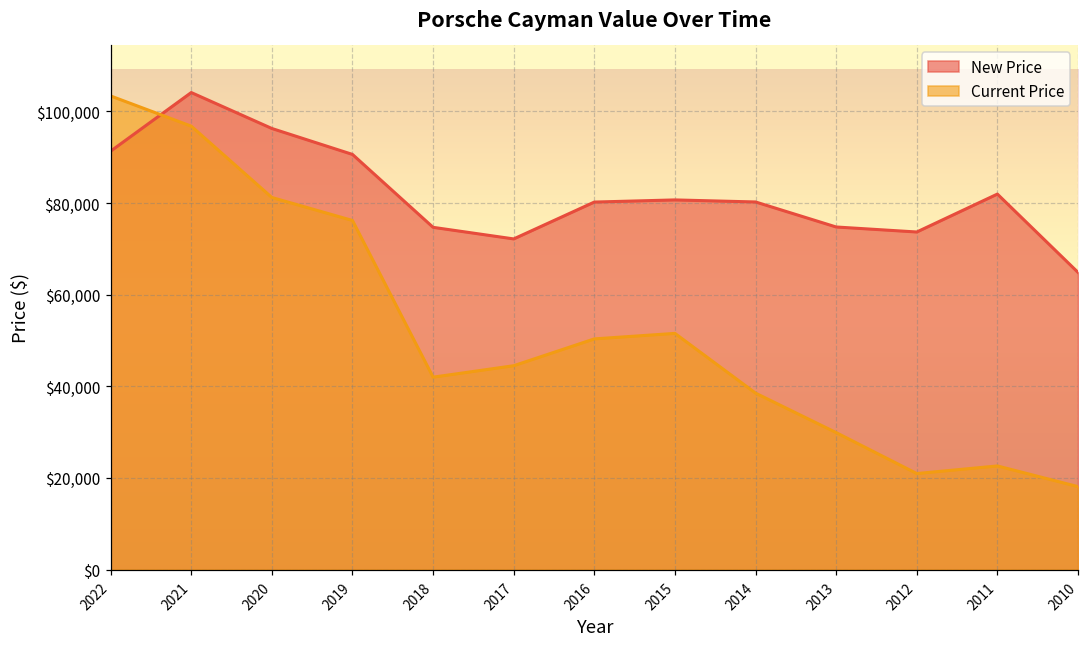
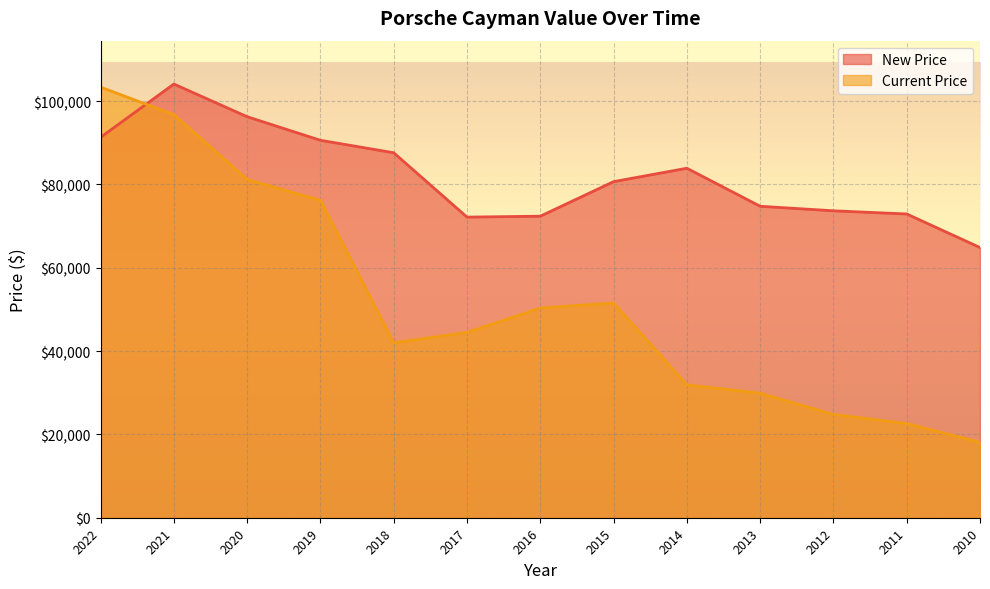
  {
    "New Price": {
      "2022": "$91,000",
      "2021": "$104,000",
      "2020": "$96,000",
      "2019": "$91,000",
-     "2018": "$75,000",
+     "2018": "$88,000",
      "2017": "$72,000",
-     "2016": "$80,000",
+     "2016": "$72,000",
      "2015": "$81,000",
-     "2014": "$80,000",
+     "2014": "$84,000",
      "2013": "$75,000",
      "2012": "$74,000",
-     "2011": "$82,000",
+     "2011": "$73,000",
      "2010": "$65,000"
    },
    "Current Price": {
      "2022": "$103,000",
      "2021": "$97,000",
      "2020": "$81,000",
      "2019": "$76,000",
      "2018": "$42,000",
      "2017": "$44,000",
      "2016": "$50,000",
      "2015": "$52,000",
-     "2014": "$39,000",
+     "2014": "$32,000",
      "2013": "$30,000",
-     "2012": "$21,000",
+     "2012": "$25,000",
      "2011": "$23,000",
      "2010": "$18,000"
    }
  }
